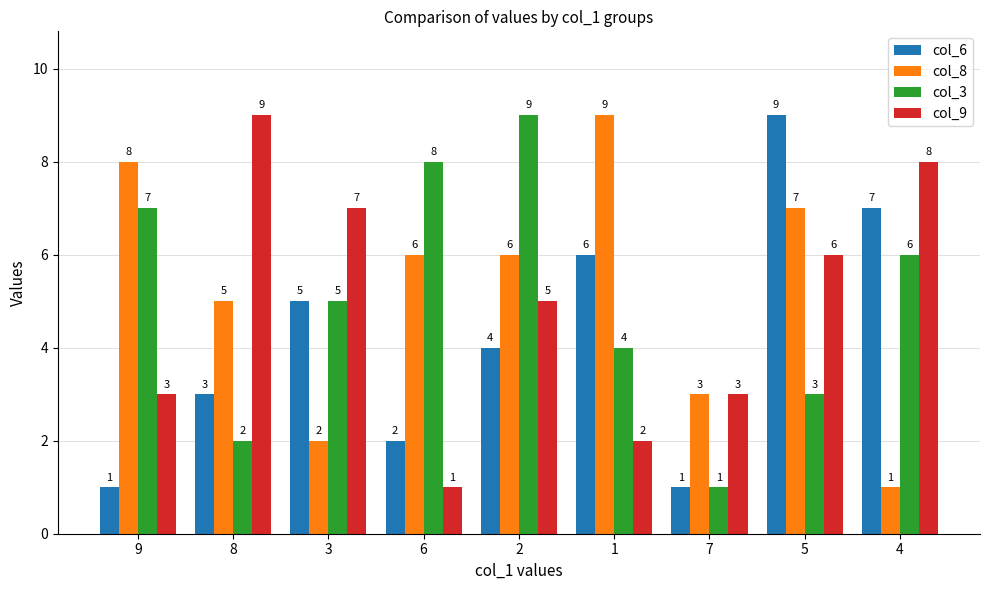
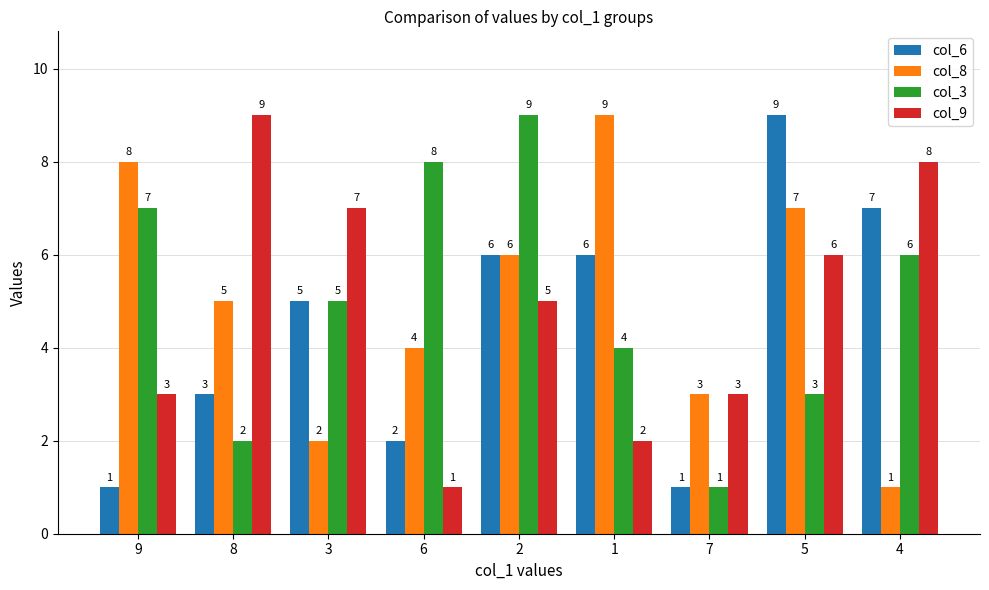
  {
    "col_6": {
      "9": 1,
      "8": 3,
      "3": 5,
      "6": 2,
-     "2": 4,
+     "2": 6,
      "1": 6,
      "7": 1,
      "5": 9,
      "4": 7
    },
    "col_8": {
      "9": 8,
      "8": 5,
      "3": 2,
-     "6": 6,
+     "6": 4,
      "2": 6,
      "1": 9,
      "7": 3,
      "5": 7,
      "4": 1
    },
    "col_3": {
      "9": 7,
      "8": 2,
      "3": 5,
      "6": 8,
      "2": 9,
      "1": 4,
      "7": 1,
      "5": 3,
      "4": 6
    },
    "col_9": {
      "9": 3,
      "8": 9,
      "3": 7,
      "6": 1,
      "2": 5,
      "1": 2,
      "7": 3,
      "5": 6,
      "4": 8
    }
  }
